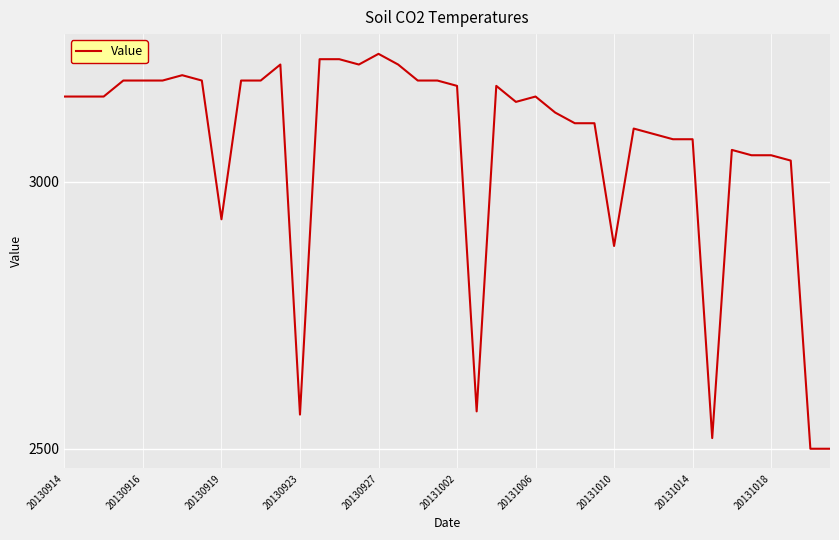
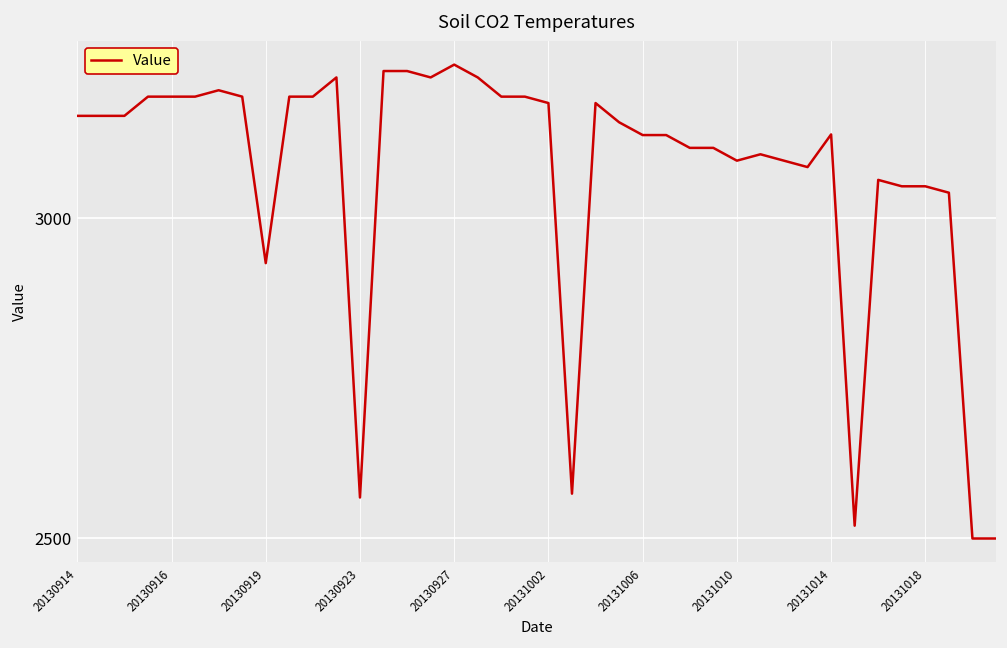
  {
    "20130919": 2930,
    "20130923": 2560,
    "20130927": 3240,
    "20131002": 3180,
-   "20131006": 3160,
-   "20131010": 2880,
-   "20131014": 3080,
+   "20131006": 3130,
+   "20131010": 3090,
+   "20131014": 3130,
    "20131018": 3050
  }
